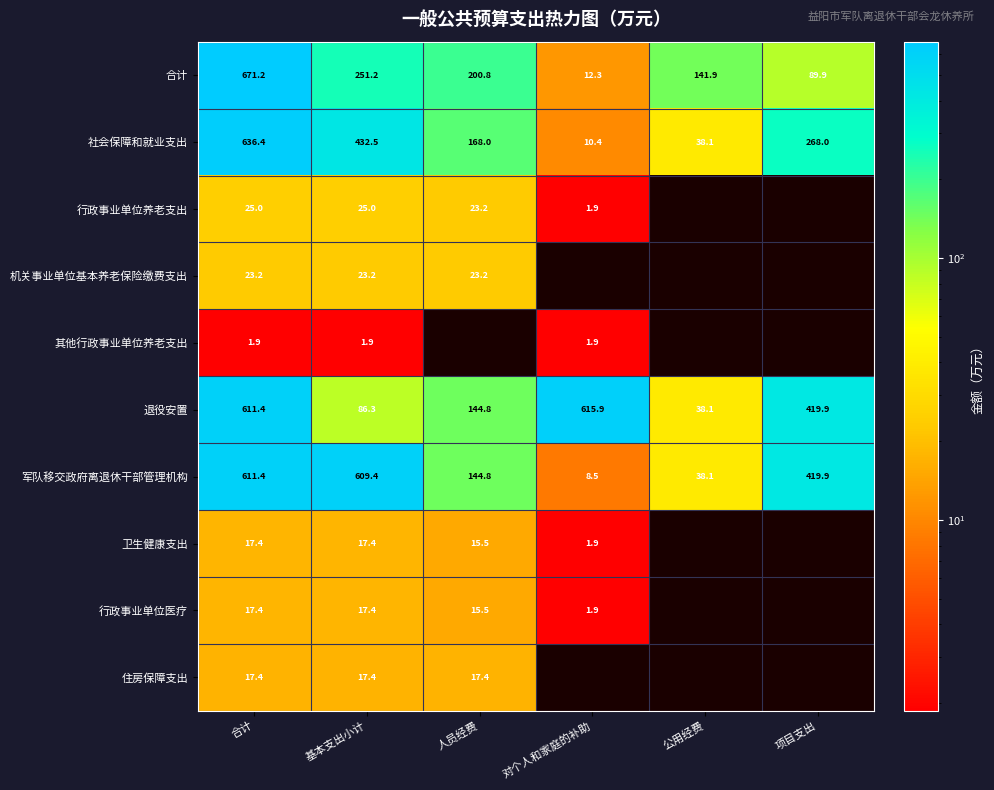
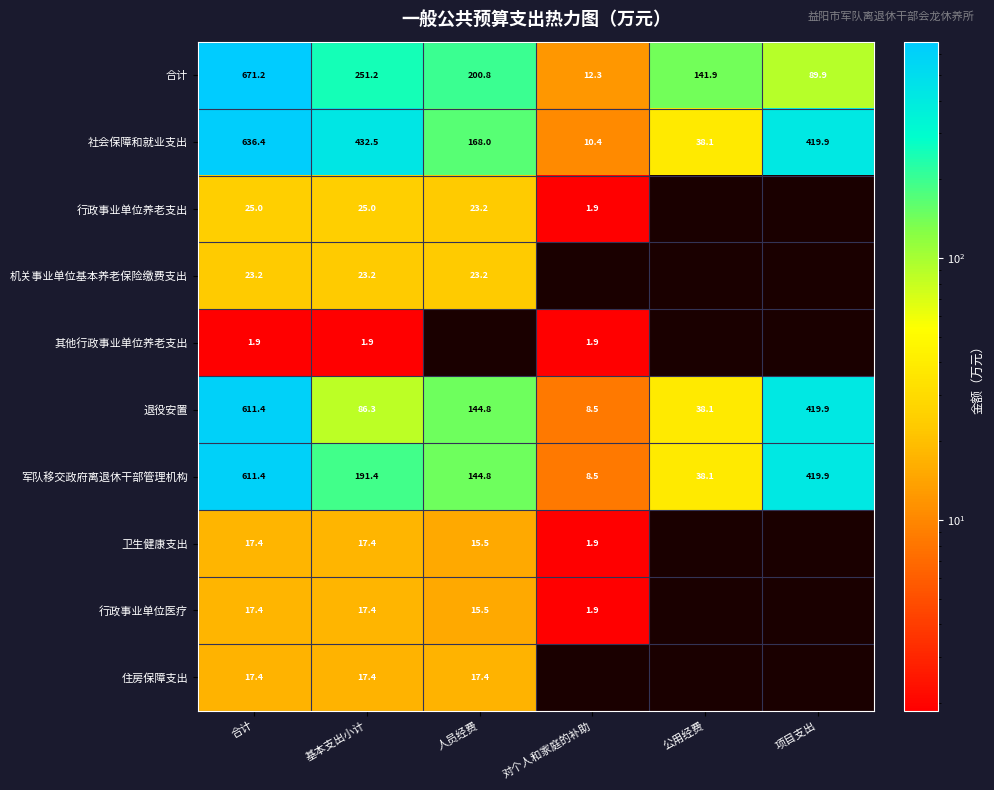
  {
    "合计": {
      "合计": 671.2,
      "基本支出小计": 251.2,
      "人员经费": 200.8,
      "对个人和家庭的补助": 12.3,
      "公用经费": 141.9,
      "项目支出": 89.9
    },
    "社会保障和就业支出": {
      "合计": 636.4,
      "基本支出小计": 432.5,
      "人员经费": 168.0,
      "对个人和家庭的补助": 10.4,
      "公用经费": 38.1,
-     "项目支出": 268.0
+     "项目支出": 419.9
    },
    "行政事业单位养老支出": {
      "合计": 25.0,
      "基本支出小计": 25.0,
      "人员经费": 23.2,
      "对个人和家庭的补助": 1.9
    },
    "机关事业单位基本养老保险缴费支出": {
      "合计": 23.2,
      "基本支出小计": 23.2,
      "人员经费": 23.2
    },
    "其他行政事业单位养老支出": {
      "合计": 1.9,
      "基本支出小计": 1.9,
      "对个人和家庭的补助": 1.9
    },
    "退役安置": {
      "合计": 611.4,
      "基本支出小计": 86.3,
      "人员经费": 144.8,
-     "对个人和家庭的补助": 615.9,
+     "对个人和家庭的补助": 8.5,
      "公用经费": 38.1,
      "项目支出": 419.9
    },
    "军队移交政府离退休干部管理机构": {
      "合计": 611.4,
-     "基本支出小计": 609.4,
+     "基本支出小计": 191.4,
      "人员经费": 144.8,
      "对个人和家庭的补助": 8.5,
      "公用经费": 38.1,
      "项目支出": 419.9
    },
    "卫生健康支出": {
      "合计": 17.4,
      "基本支出小计": 17.4,
      "人员经费": 15.5,
      "对个人和家庭的补助": 1.9
    },
    "行政事业单位医疗": {
      "合计": 17.4,
      "基本支出小计": 17.4,
      "人员经费": 15.5,
      "对个人和家庭的补助": 1.9
    },
    "住房保障支出": {
      "合计": 17.4,
      "基本支出小计": 17.4,
      "人员经费": 17.4
    }
  }
